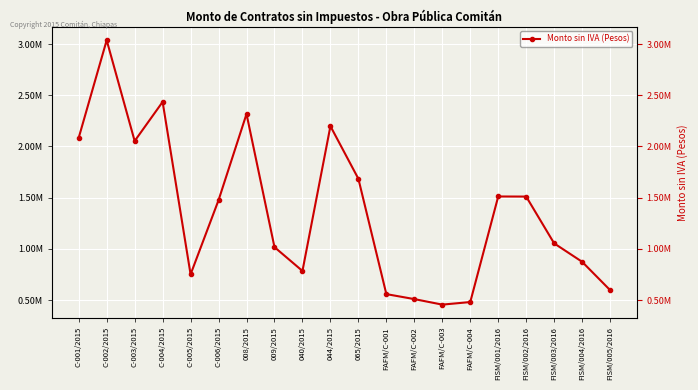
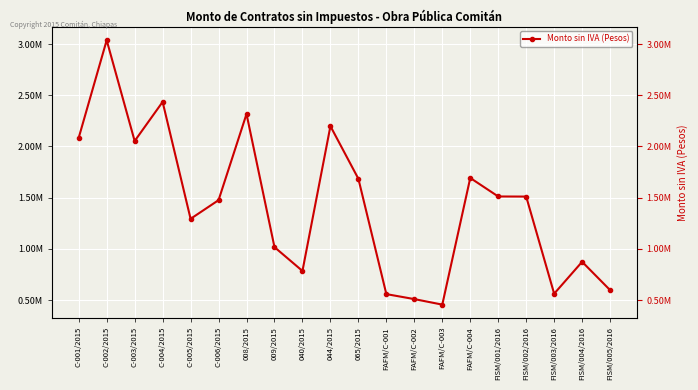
  {
    "C-001/2015": 2090000,
    "C-002/2015": 3040000,
    "C-003/2015": 2050000,
    "C-004/2015": 2440000,
-   "C-005/2015": 750000,
+   "C-005/2015": 1290000,
    "C-006/2015": 1480000,
    "008/2015": 2320000,
    "009/2015": 1020000,
    "040/2015": 780000,
    "044/2015": 2200000,
    "065/2015": 1680000,
    "FAFM/C-001": 560000,
    "FAFM/C-002": 510000,
    "FAFM/C-003": 460000,
-   "FAFM/C-004": 480000,
+   "FAFM/C-004": 1690000,
    "FISM/001/2016": 1510000,
    "FISM/002/2016": 1510000,
-   "FISM/003/2016": 1050000,
+   "FISM/003/2016": 560000,
    "FISM/004/2016": 870000,
    "FISM/005/2016": 600000
  }
